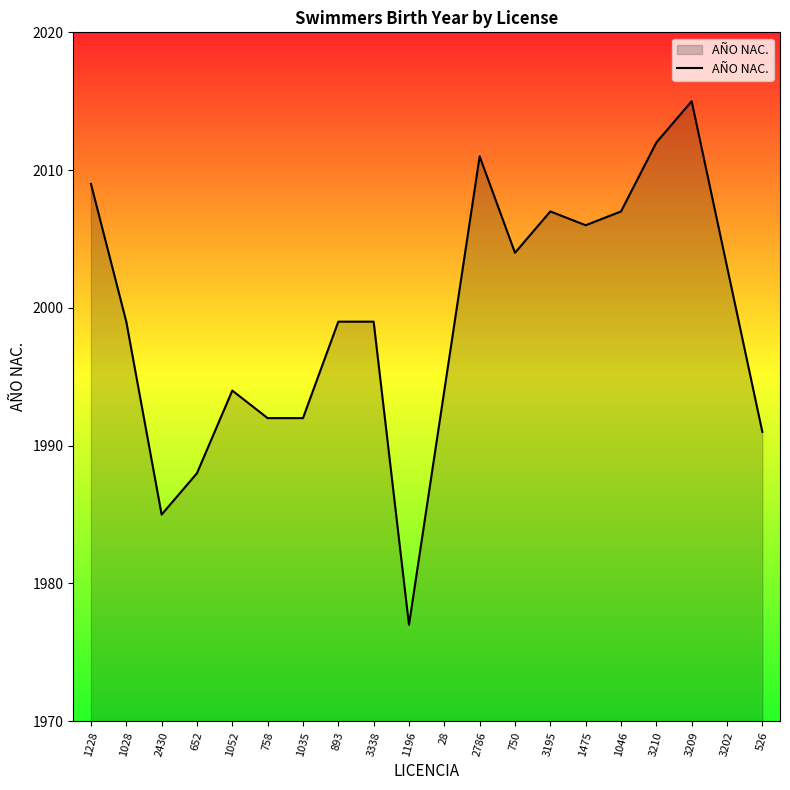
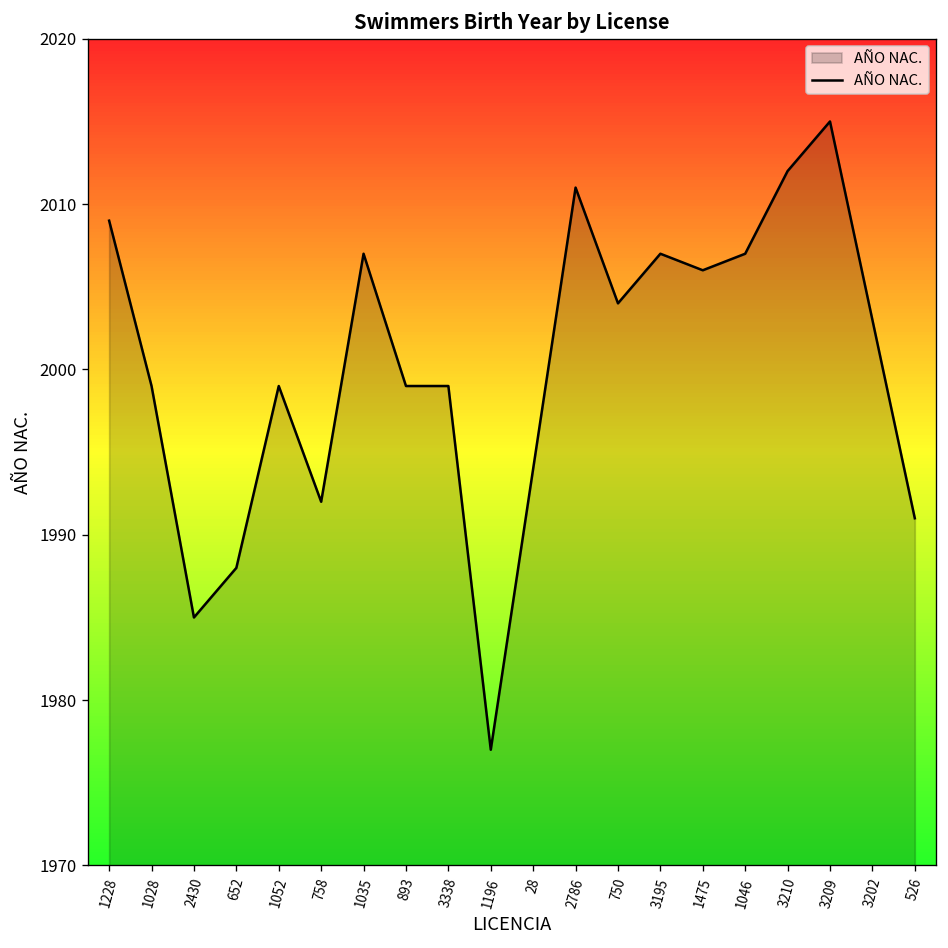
  {
    "1228": 2009,
    "1028": 1999,
    "2430": 1985,
    "652": 1988,
-   "1052": 1994,
+   "1052": 1999,
    "758": 1992,
-   "1035": 1992,
+   "1035": 2007,
    "893": 1999,
    "3338": 1999,
    "1196": 1977,
    "28": 1994,
    "2786": 2011,
    "750": 2004,
    "3195": 2007,
    "1475": 2006,
    "1046": 2007,
    "3210": 2012,
    "3209": 2015,
    "3202": 2003,
    "526": 1991
  }
